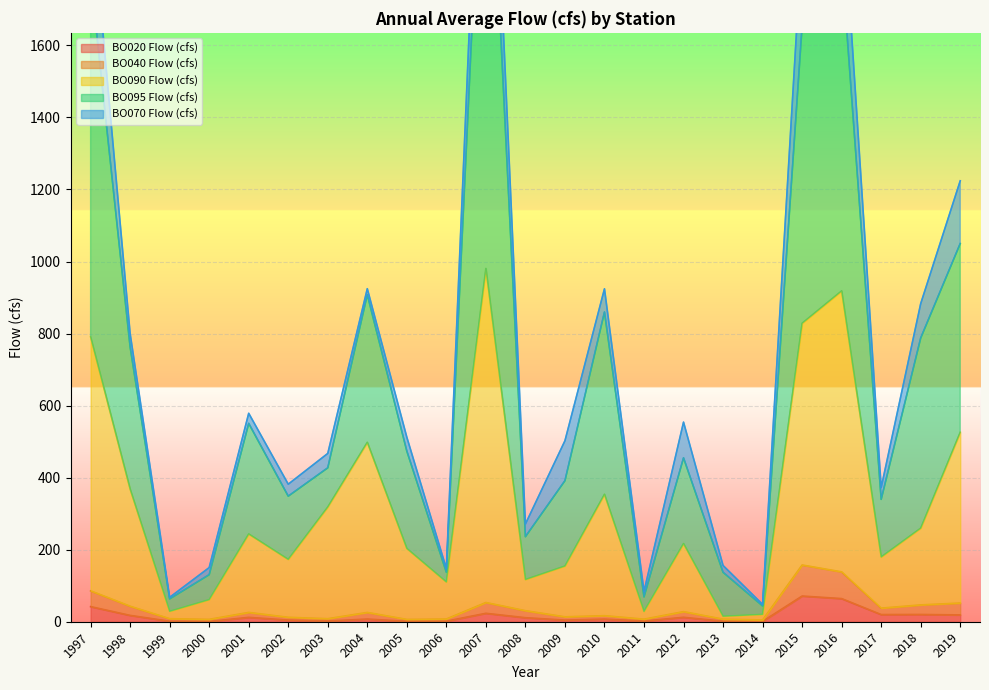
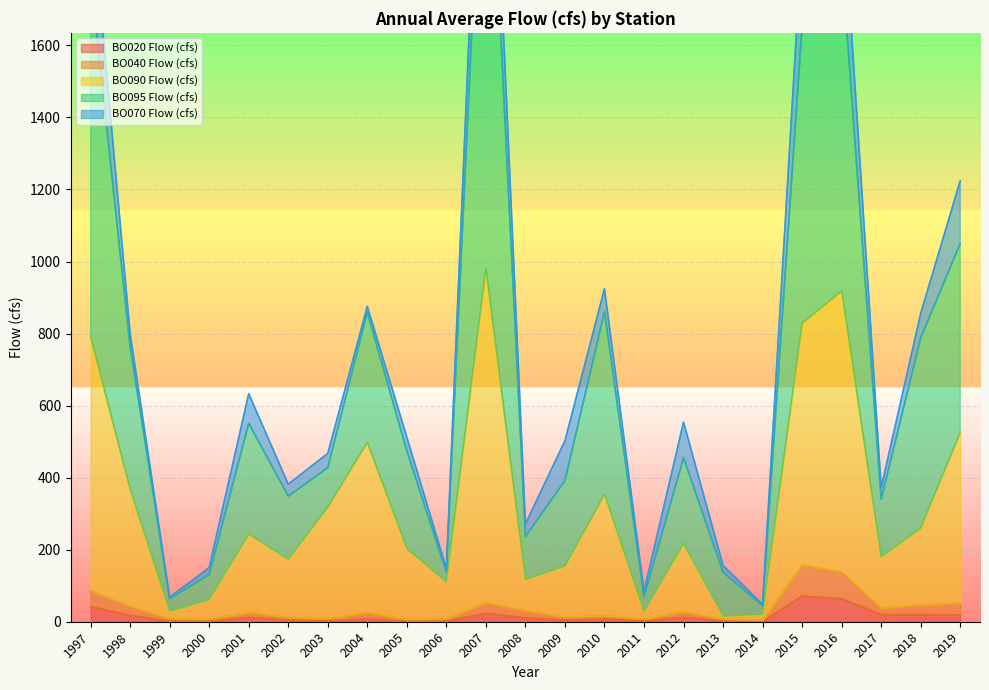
  {
    "BO090 Flow (cfs)": {
      "1997": 700,
      "1998": 330,
      "1999": 20,
      "2000": 50,
      "2001": 220,
      "2002": 160,
      "2003": 310,
      "2004": 470,
      "2005": 200,
      "2006": 100,
      "2007": 930,
      "2008": 90,
      "2009": 140,
      "2010": 340,
      "2011": 20,
      "2012": 190,
      "2013": 10,
      "2014": 20,
      "2015": 670,
      "2016": 780,
      "2017": 140,
      "2018": 210,
      "2019": 470
    },
    "BO095 Flow (cfs)": {
      "1998": 390,
      "2000": 70,
      "2001": 310,
      "2002": 180,
      "2003": 110,
-     "2004": 410,
+     "2004": 360,
      "2005": 270,
      "2006": 30,
      "2008": 120,
      "2009": 240,
      "2010": 510,
      "2011": 40,
      "2012": 240,
      "2013": 120,
      "2017": 160,
      "2018": 530,
      "2019": 520
    },
    "BO070 Flow (cfs)": {
      "1998": 40,
      "2000": 20,
-     "2001": 30,
+     "2001": 80,
      "2002": 30,
      "2003": 40,
      "2004": 20,
      "2005": 40,
      "2006": 10,
      "2008": 40,
      "2009": 110,
      "2010": 60,
      "2011": 20,
      "2012": 100,
      "2013": 20,
      "2017": 30,
-     "2018": 100,
+     "2018": 70,
      "2019": 170
    }
  }
